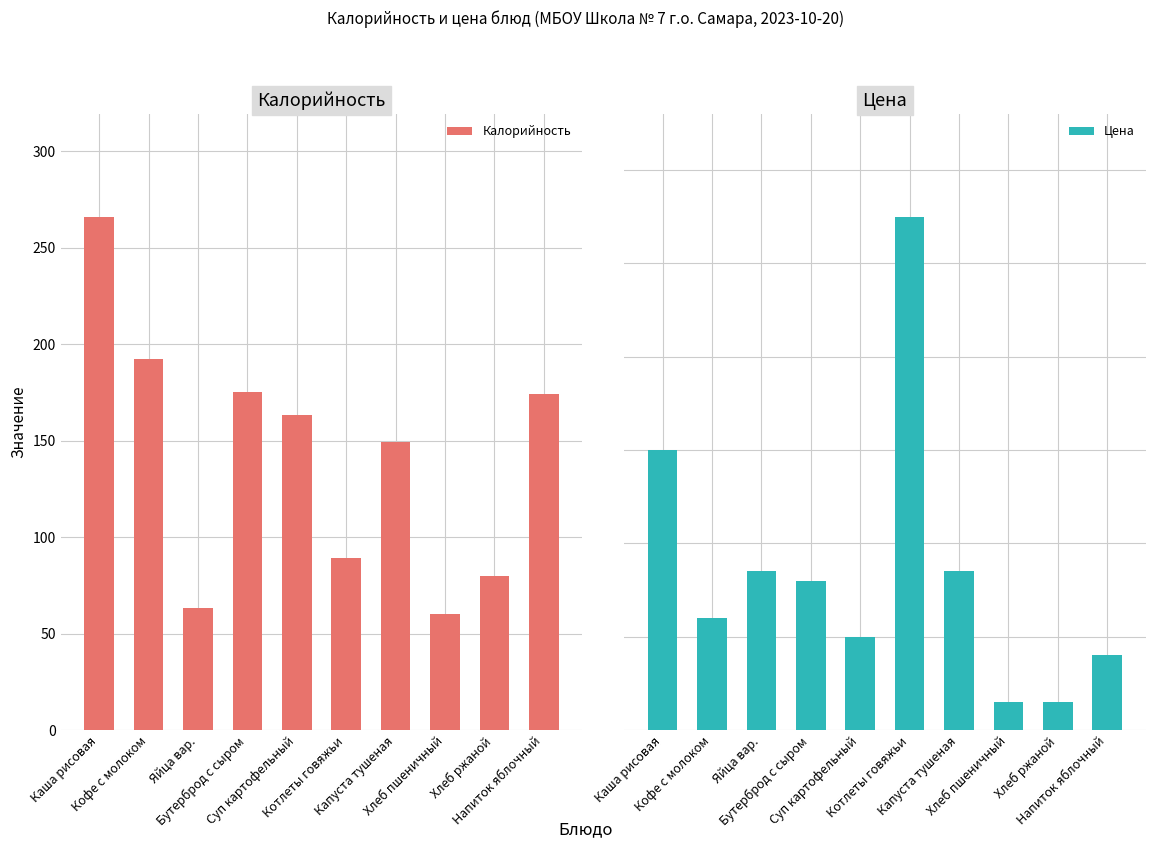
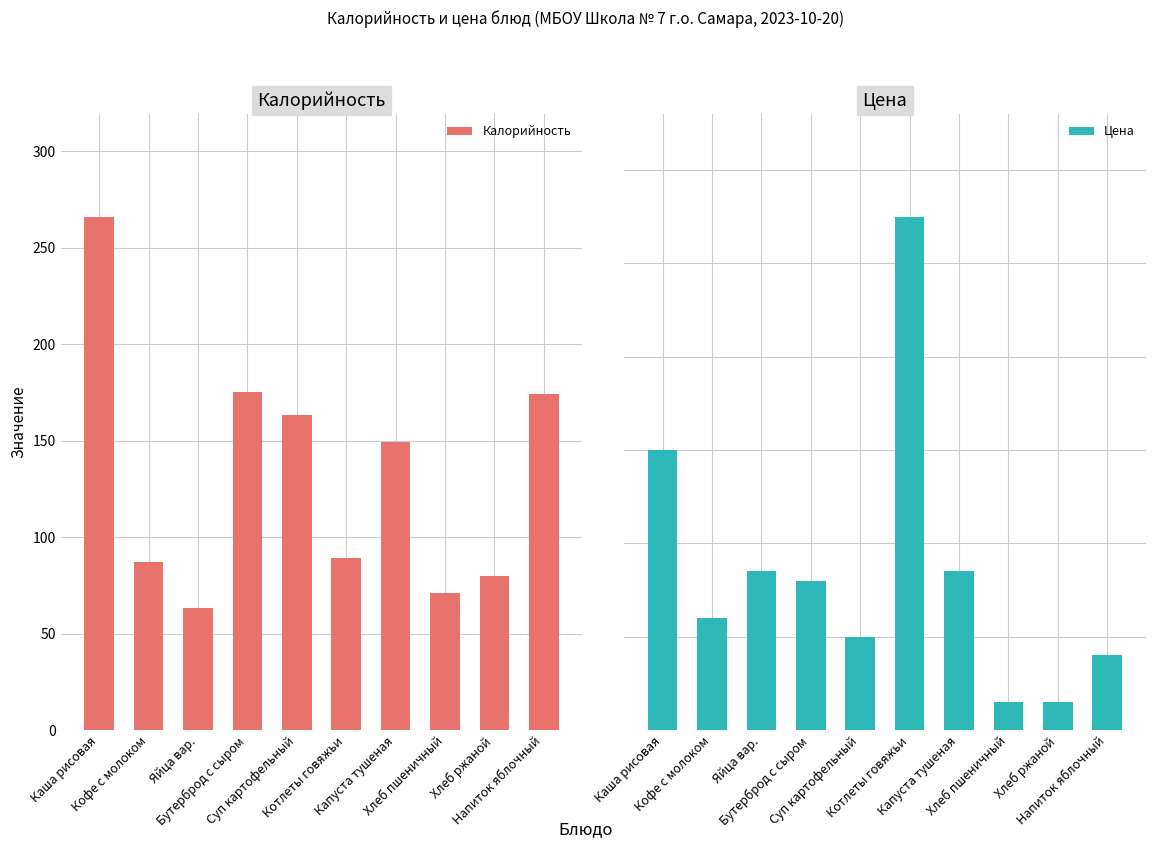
  {
    "Калорийность": {
      "Каша рисовая": 266,
-     "Кофе с молоком": 192,
+     "Кофе с молоком": 87,
      "Яйца вар.": 63,
      "Бутерброд с сыром": 175,
      "Суп картофельный": 163,
      "Котлеты говяжьи": 89,
      "Капуста тушеная": 149,
-     "Хлеб пшеничный": 60,
+     "Хлеб пшеничный": 71,
      "Хлеб ржаной": 80,
      "Напиток яблочный": 174
    }
  }
